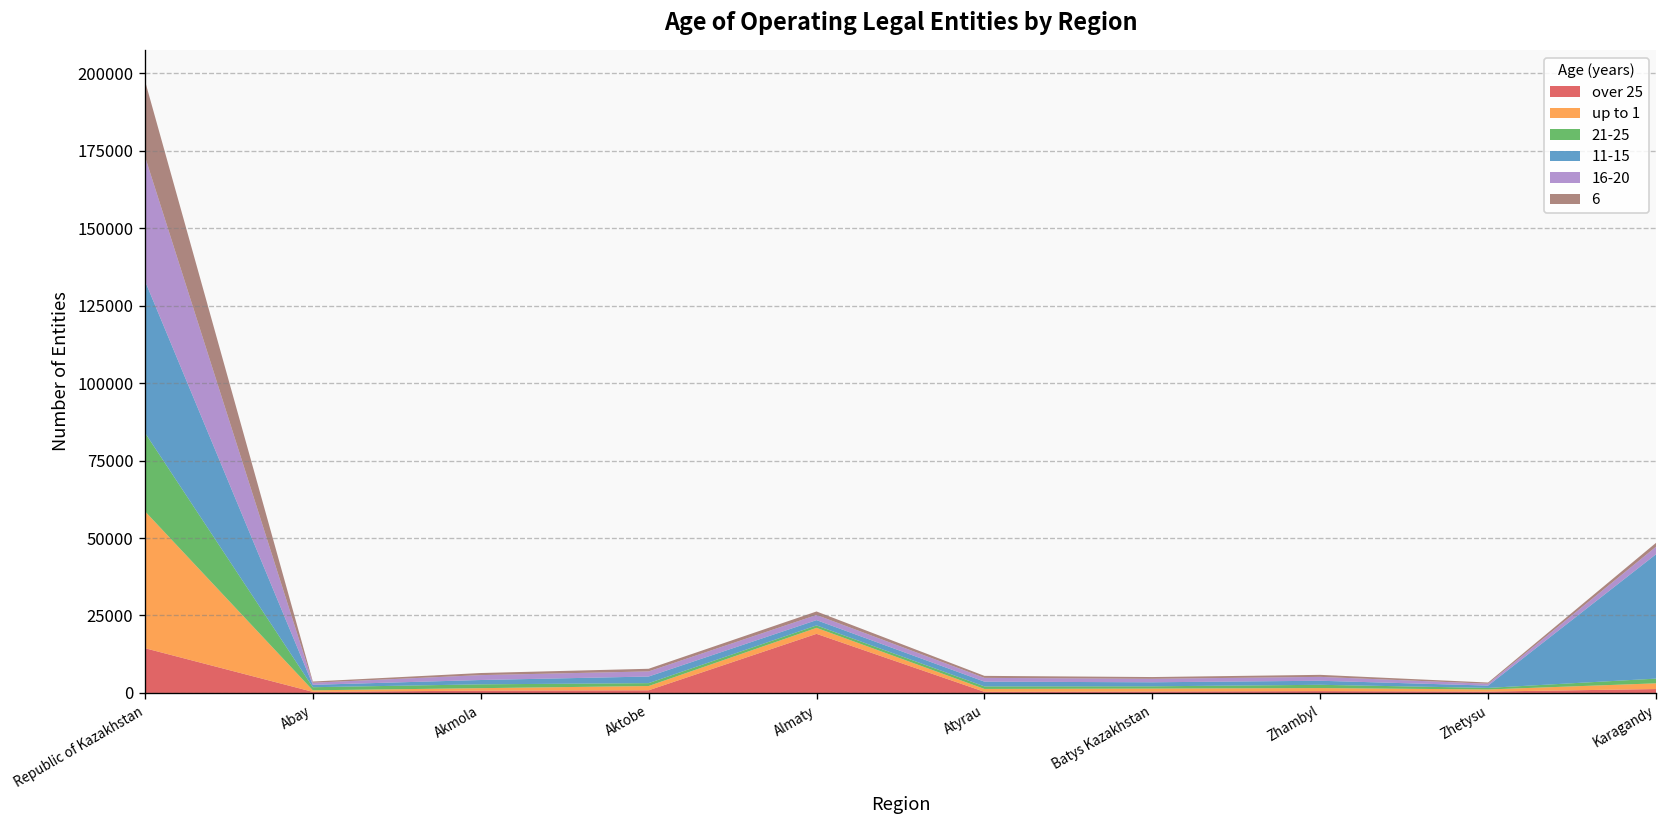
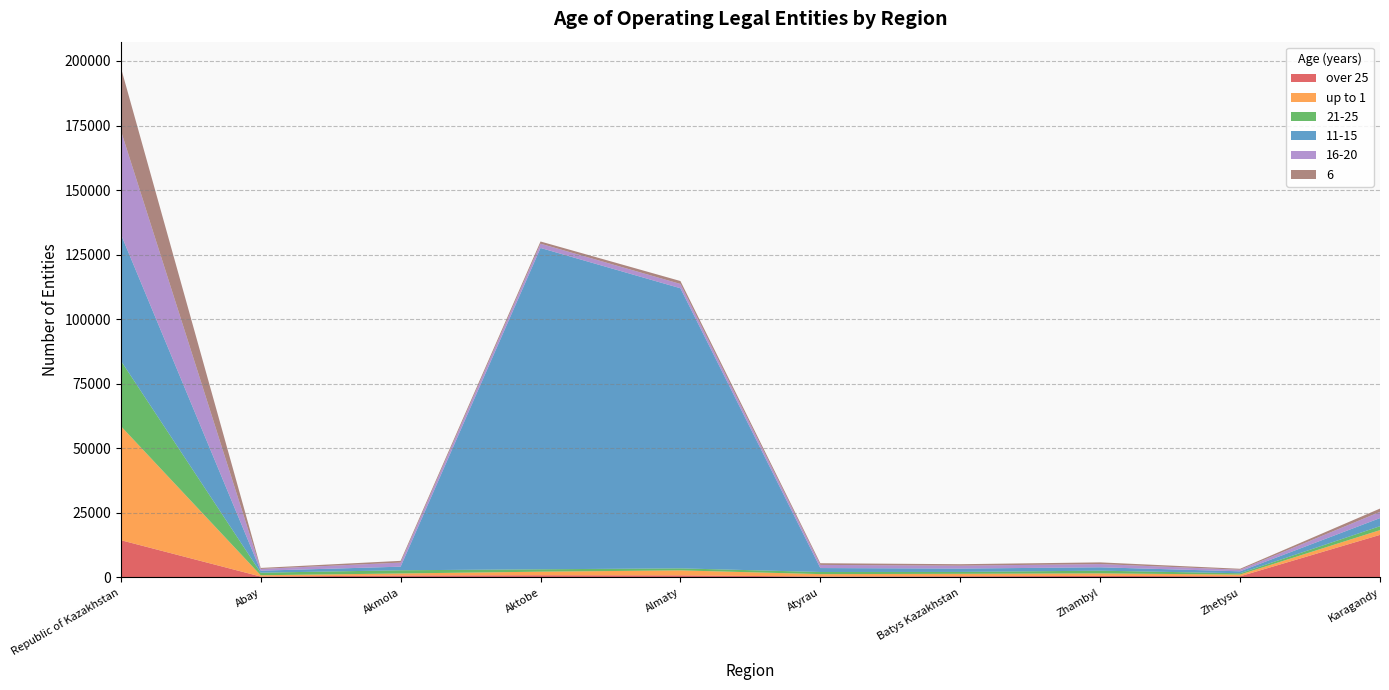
  {
    "over 25": {
      "Republic of Kazakhstan": 14000,
-     "Almaty": 19000,
-     "Karagandy": 1000
+     "Almaty": 1000,
+     "Karagandy": 16000
    },
    "up to 1": {
      "Republic of Kazakhstan": 44000,
      "Karagandy": 2000
    },
    "21-25": {
      "Republic of Kazakhstan": 25000,
      "Akmola": 1000,
      "Zhambyl": 1000,
      "Karagandy": 2000
    },
    "11-15": {
      "Republic of Kazakhstan": 49000,
      "Akmola": 1000,
-     "Aktobe": 2000,
-     "Almaty": 2000,
+     "Aktobe": 124000,
+     "Almaty": 108000,
      "Atyrau": 2000,
      "Batys Kazakhstan": 1000,
      "Zhambyl": 1000,
-     "Karagandy": 40000
+     "Karagandy": 3000
    },
    "16-20": {
      "Republic of Kazakhstan": 40000,
      "Almaty": 2000,
      "Karagandy": 2000
    },
    "6": {
      "Republic of Kazakhstan": 24000,
      "Almaty": 1000,
      "Karagandy": 1000
    }
  }
